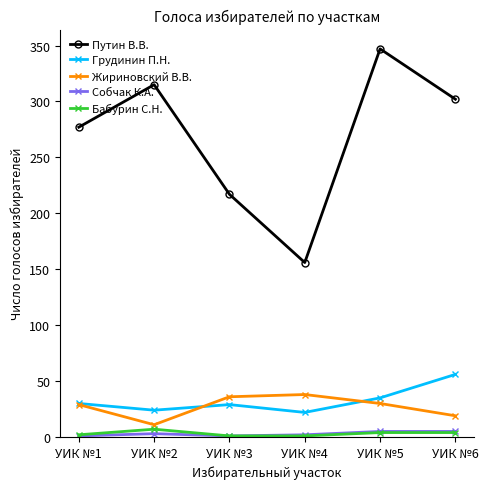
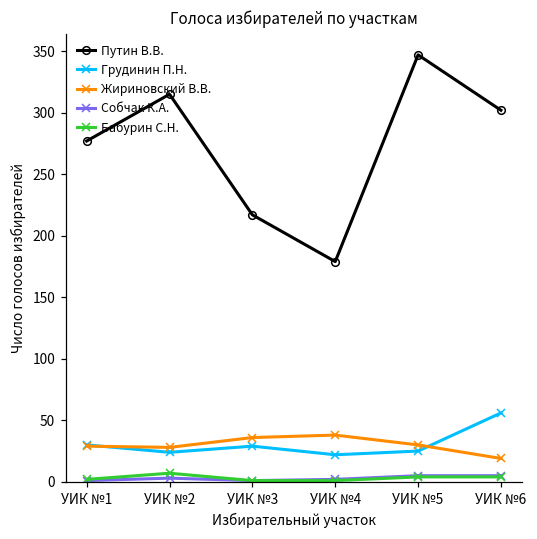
  {
    "Путин В.В.": {
      "УИК №1": 277,
      "УИК №2": 315,
      "УИК №3": 217,
-     "УИК №4": 156,
+     "УИК №4": 179,
      "УИК №5": 347,
      "УИК №6": 302
    },
    "Грудинин П.Н.": {
      "УИК №2": 24,
      "УИК №3": 29,
      "УИК №4": 22,
-     "УИК №5": 35,
+     "УИК №5": 25,
      "УИК №6": 56
    },
    "Жириновский В.В.": {
-     "УИК №2": 11,
+     "УИК №2": 28,
      "УИК №3": 36,
      "УИК №4": 38,
      "УИК №5": 30,
      "УИК №6": 19
    },
    "Собчак К.А.": {
      "УИК №2": 3
    },
    "Бабурин С.Н.": {
      "УИК №2": 7
    }
  }
